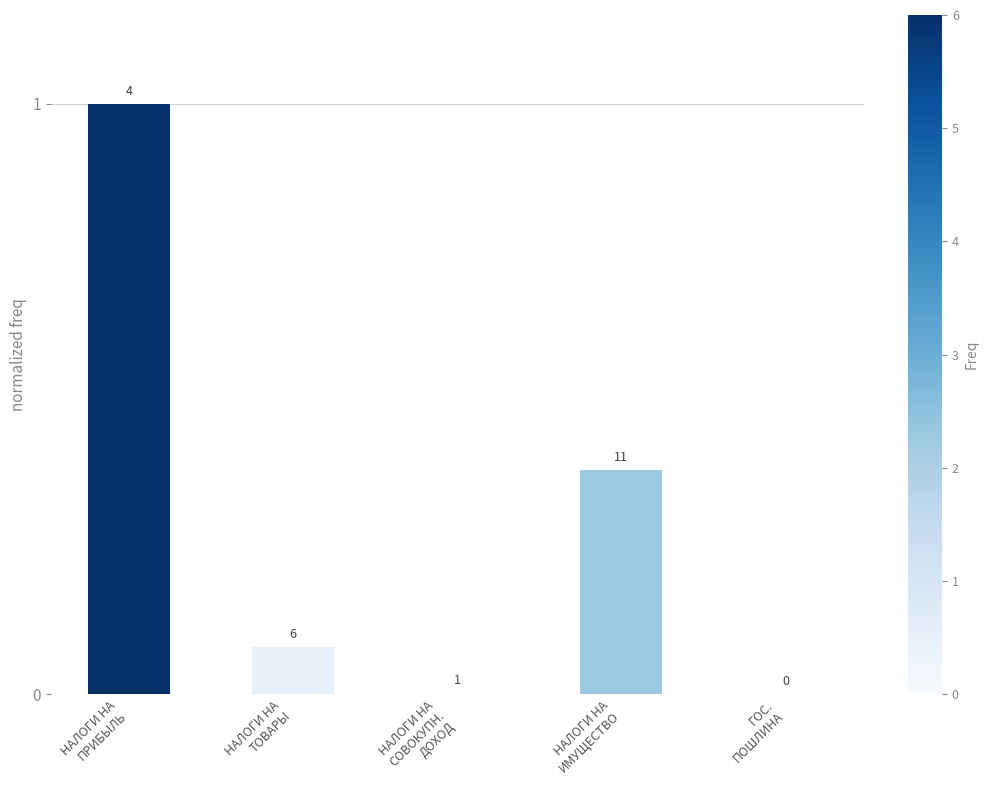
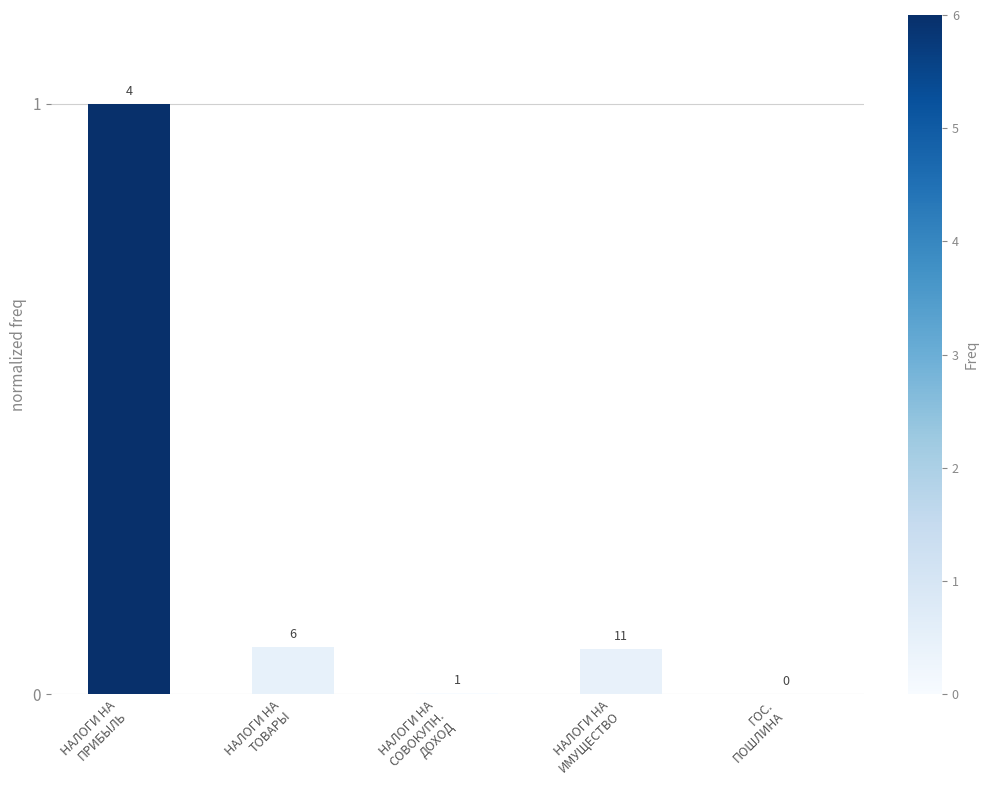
  {
-   "НАЛОГИ НА ИМУЩЕСТВО": 0.38
+   "НАЛОГИ НА ИМУЩЕСТВО": 0.08
  }
